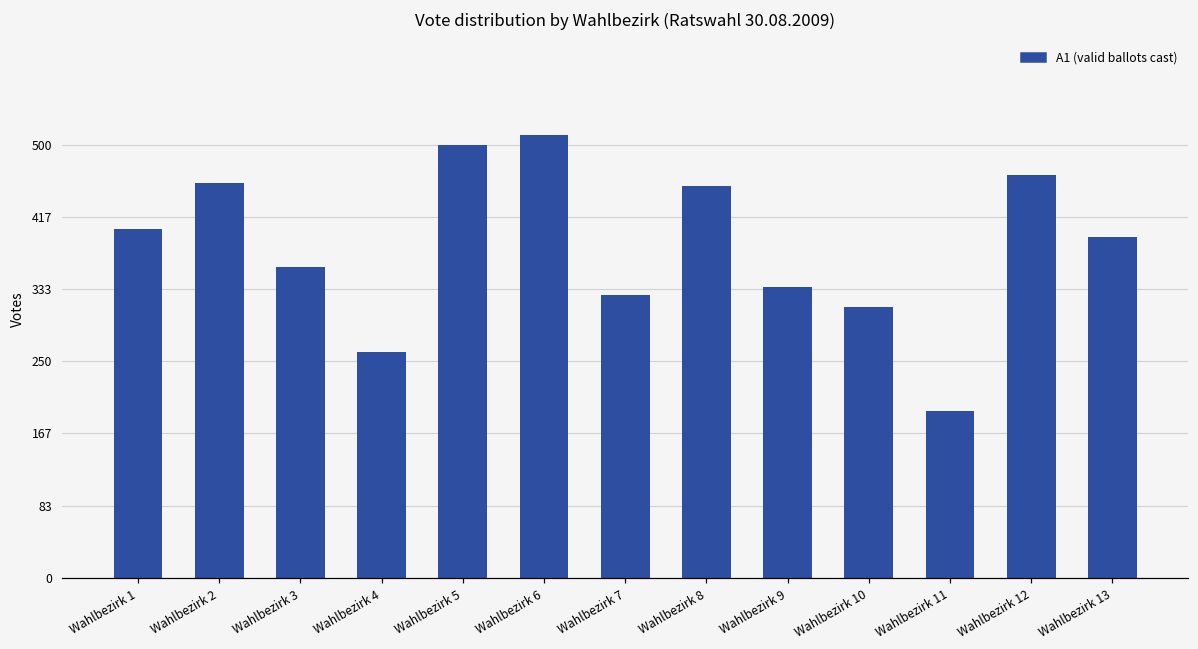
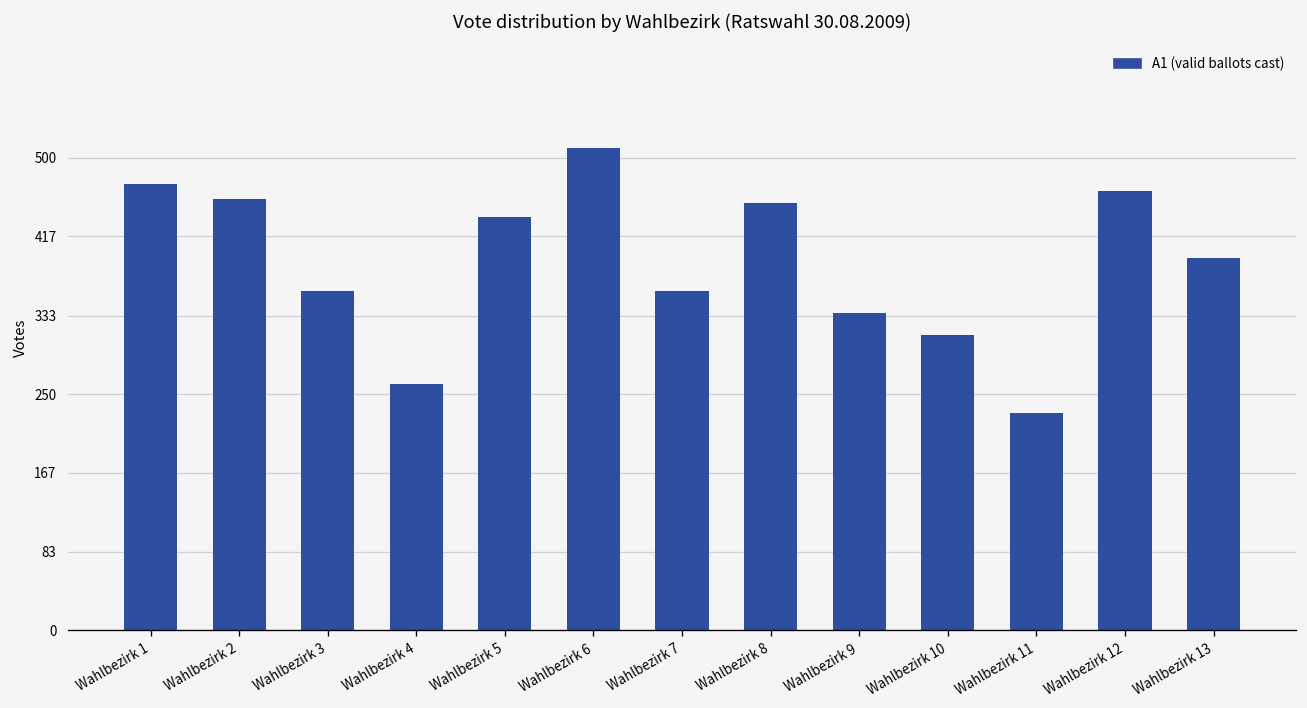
  {
-   "Wahlbezirk 1": 400,
+   "Wahlbezirk 1": 470,
    "Wahlbezirk 2": 460,
    "Wahlbezirk 3": 360,
    "Wahlbezirk 4": 260,
-   "Wahlbezirk 5": 500,
+   "Wahlbezirk 5": 440,
    "Wahlbezirk 6": 510,
-   "Wahlbezirk 7": 330,
+   "Wahlbezirk 7": 360,
    "Wahlbezirk 8": 450,
    "Wahlbezirk 9": 340,
    "Wahlbezirk 10": 310,
-   "Wahlbezirk 11": 190,
+   "Wahlbezirk 11": 230,
    "Wahlbezirk 12": 470,
    "Wahlbezirk 13": 390
  }
